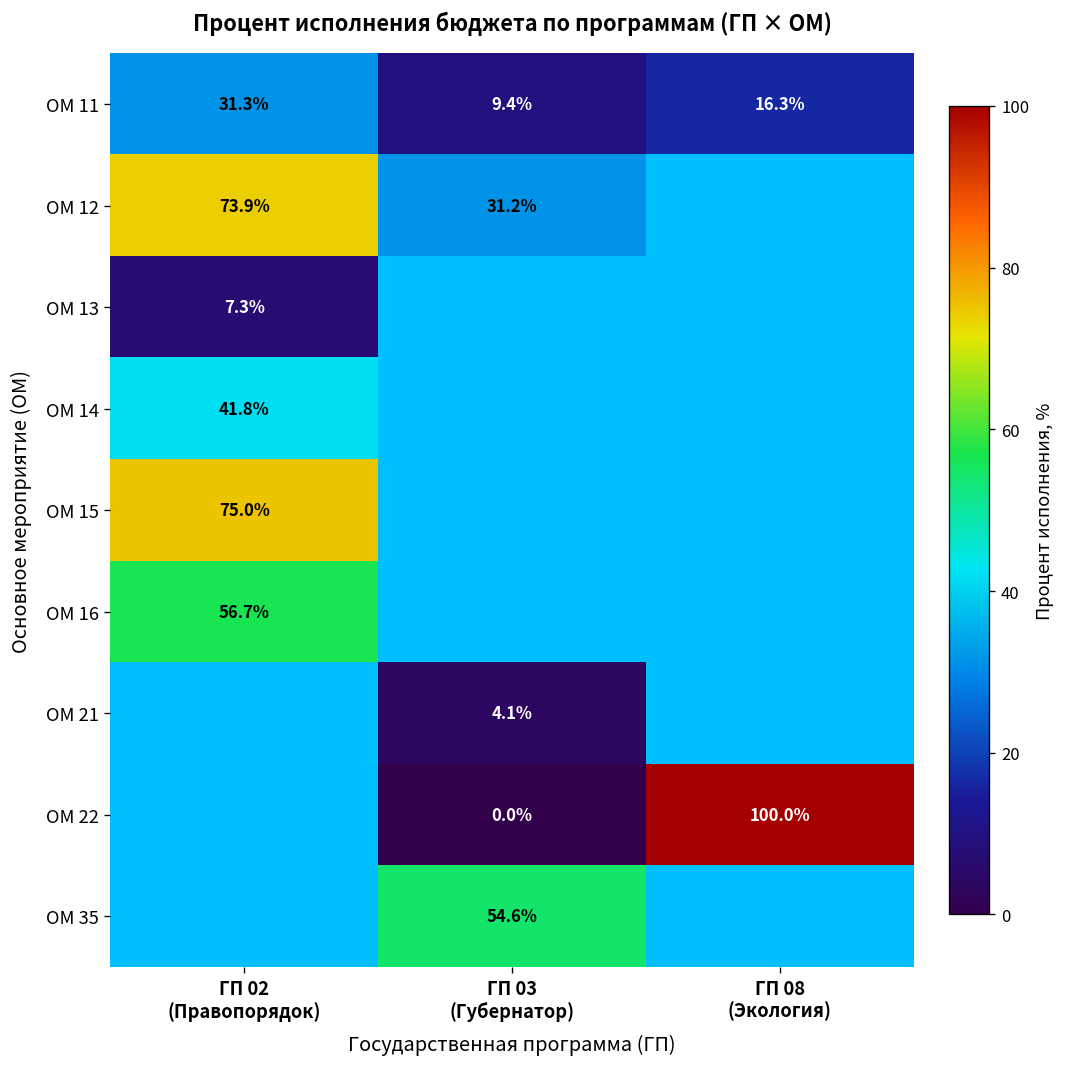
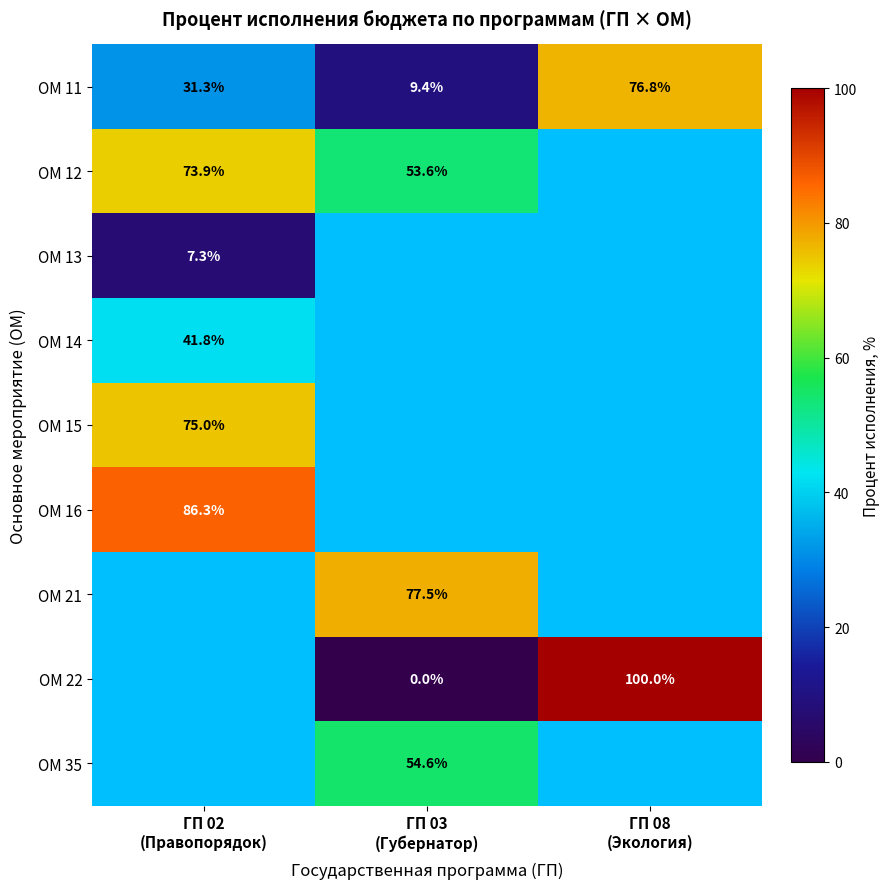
  {
    "ОМ 11": {
      "ГП 02 (Правопорядок)": "31.3%",
      "ГП 03 (Губернатор)": "9.4%",
-     "ГП 08 (Экология)": "16.3%"
+     "ГП 08 (Экология)": "76.8%"
    },
    "ОМ 12": {
      "ГП 02 (Правопорядок)": "73.9%",
-     "ГП 03 (Губернатор)": "31.2%"
+     "ГП 03 (Губернатор)": "53.6%"
    },
    "ОМ 13": {
      "ГП 02 (Правопорядок)": "7.3%"
    },
    "ОМ 14": {
      "ГП 02 (Правопорядок)": "41.8%"
    },
    "ОМ 15": {
      "ГП 02 (Правопорядок)": "75.0%"
    },
    "ОМ 16": {
-     "ГП 02 (Правопорядок)": "56.7%"
+     "ГП 02 (Правопорядок)": "86.3%"
    },
    "ОМ 21": {
-     "ГП 03 (Губернатор)": "4.1%"
+     "ГП 03 (Губернатор)": "77.5%"
    },
    "ОМ 22": {
      "ГП 03 (Губернатор)": "0.0%",
      "ГП 08 (Экология)": "100.0%"
    },
    "ОМ 35": {
      "ГП 03 (Губернатор)": "54.6%"
    }
  }
